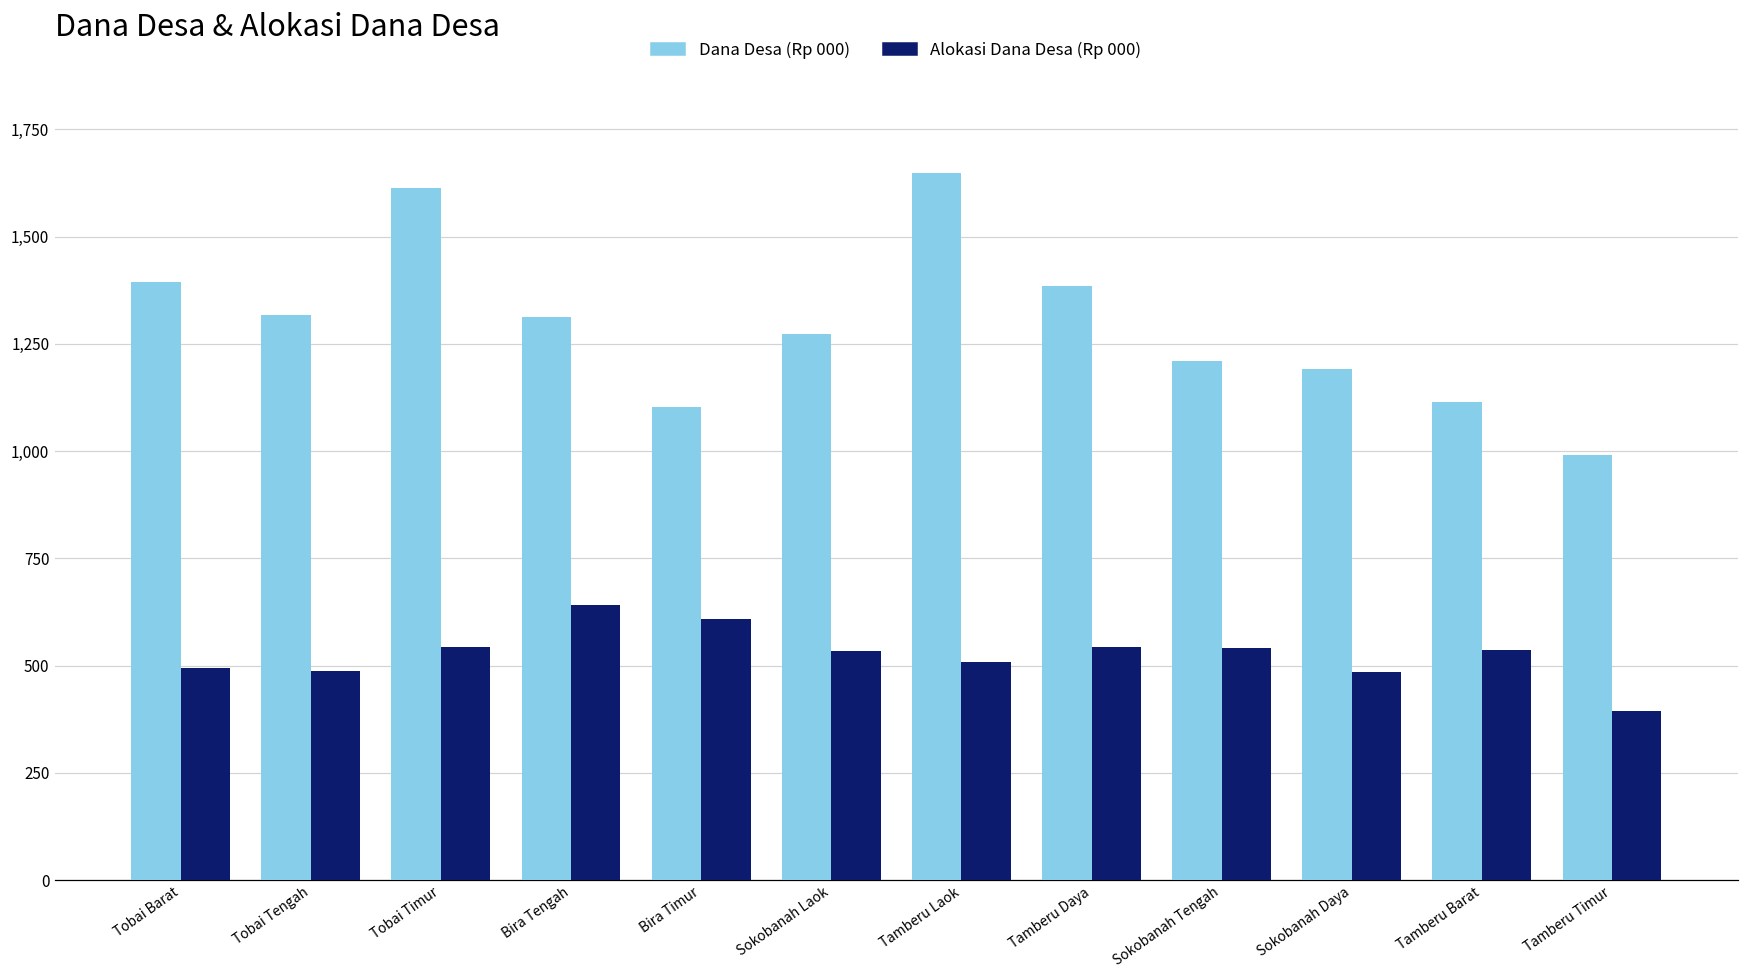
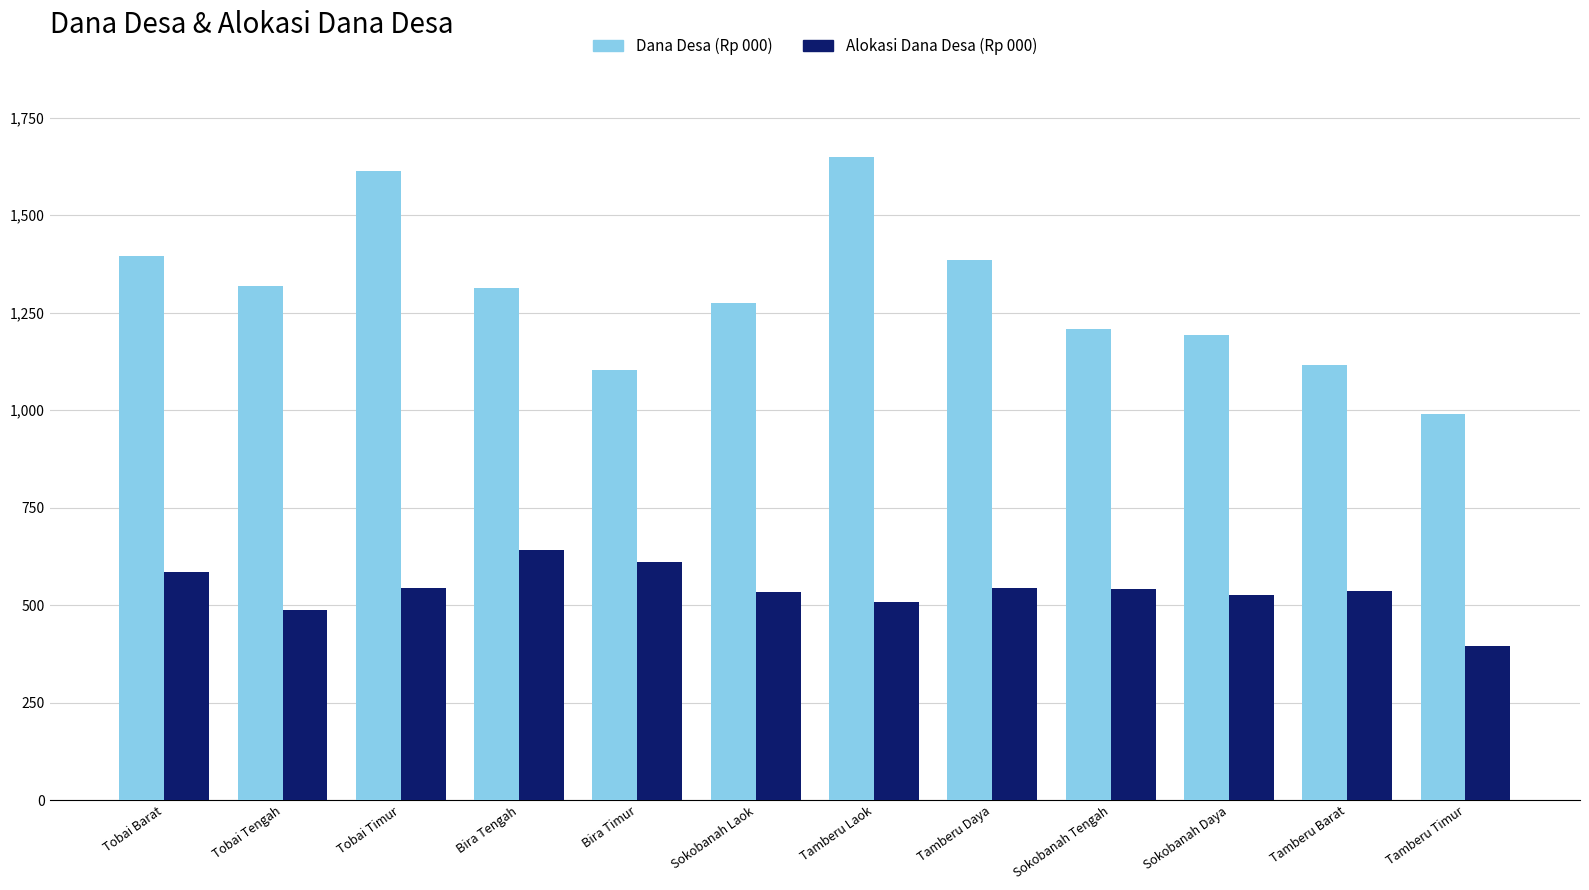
  {
    "Dana Desa (Rp 000)": {
      "Tobai Barat": "1,400",
      "Tobai Tengah": "1,320",
      "Tobai Timur": "1,610",
      "Bira Tengah": "1,310",
      "Bira Timur": "1,100",
      "Sokobanah Laok": "1,270",
      "Tamberu Laok": "1,650",
      "Tamberu Daya": "1,380",
      "Sokobanah Tengah": "1,210",
      "Sokobanah Daya": "1,190",
      "Tamberu Barat": "1,120",
      "Tamberu Timur": "990"
    },
    "Alokasi Dana Desa (Rp 000)": {
-     "Tobai Barat": "490",
+     "Tobai Barat": "580",
      "Tobai Tengah": "490",
      "Tobai Timur": "540",
      "Bira Tengah": "640",
      "Bira Timur": "610",
      "Sokobanah Laok": "530",
      "Tamberu Laok": "510",
      "Tamberu Daya": "540",
      "Sokobanah Tengah": "540",
-     "Sokobanah Daya": "490",
+     "Sokobanah Daya": "530",
      "Tamberu Barat": "540",
      "Tamberu Timur": "390"
    }
  }
